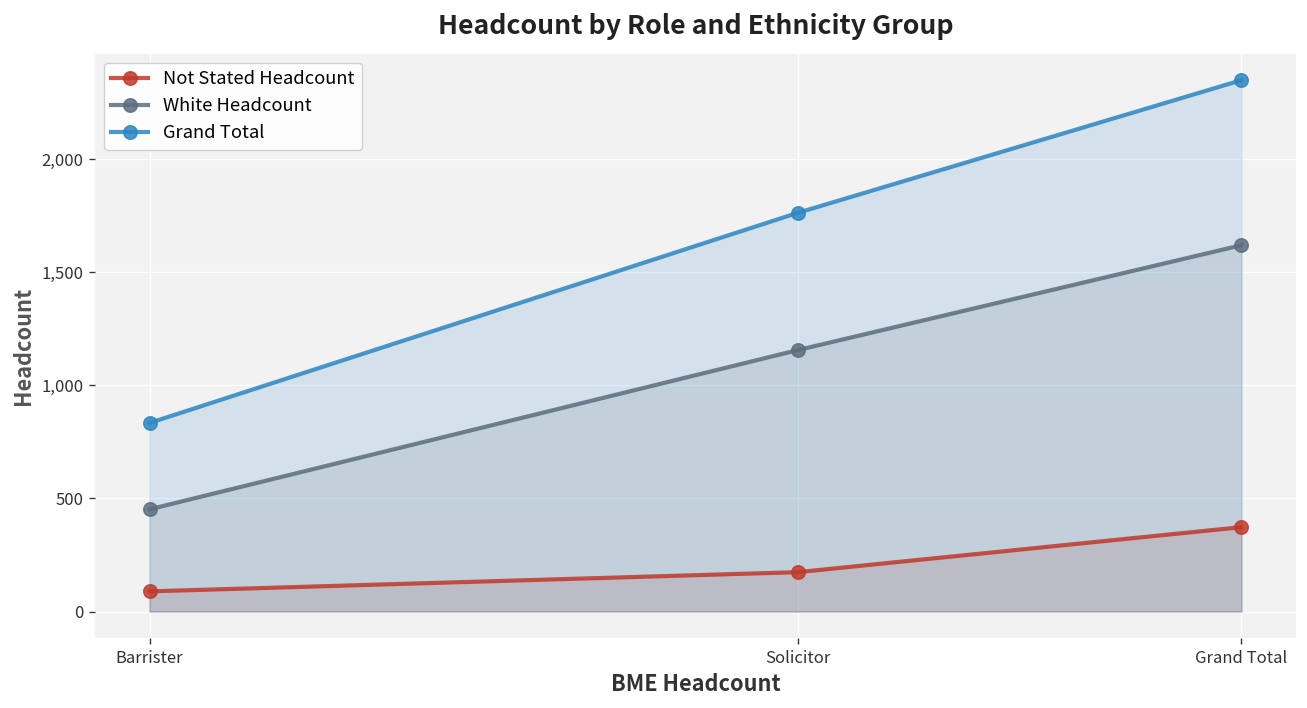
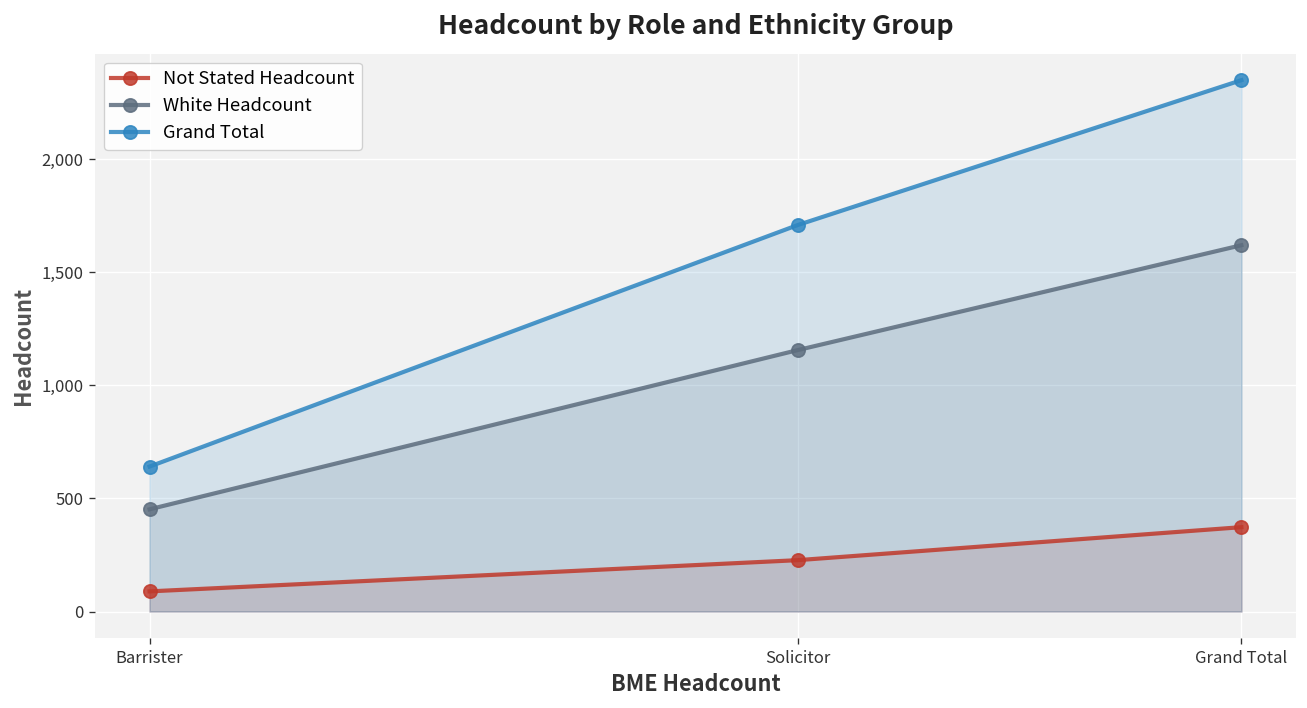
  {
    "Not Stated Headcount": {
      "Barrister": "90",
-     "Solicitor": "170",
+     "Solicitor": "230",
      "Grand Total": "370"
    },
    "White Headcount": {
      "Barrister": "450",
      "Solicitor": "1,160",
      "Grand Total": "1,620"
    },
    "Grand Total": {
-     "Barrister": "830",
-     "Solicitor": "1,760",
+     "Barrister": "640",
+     "Solicitor": "1,710",
      "Grand Total": "2,350"
    }
  }
